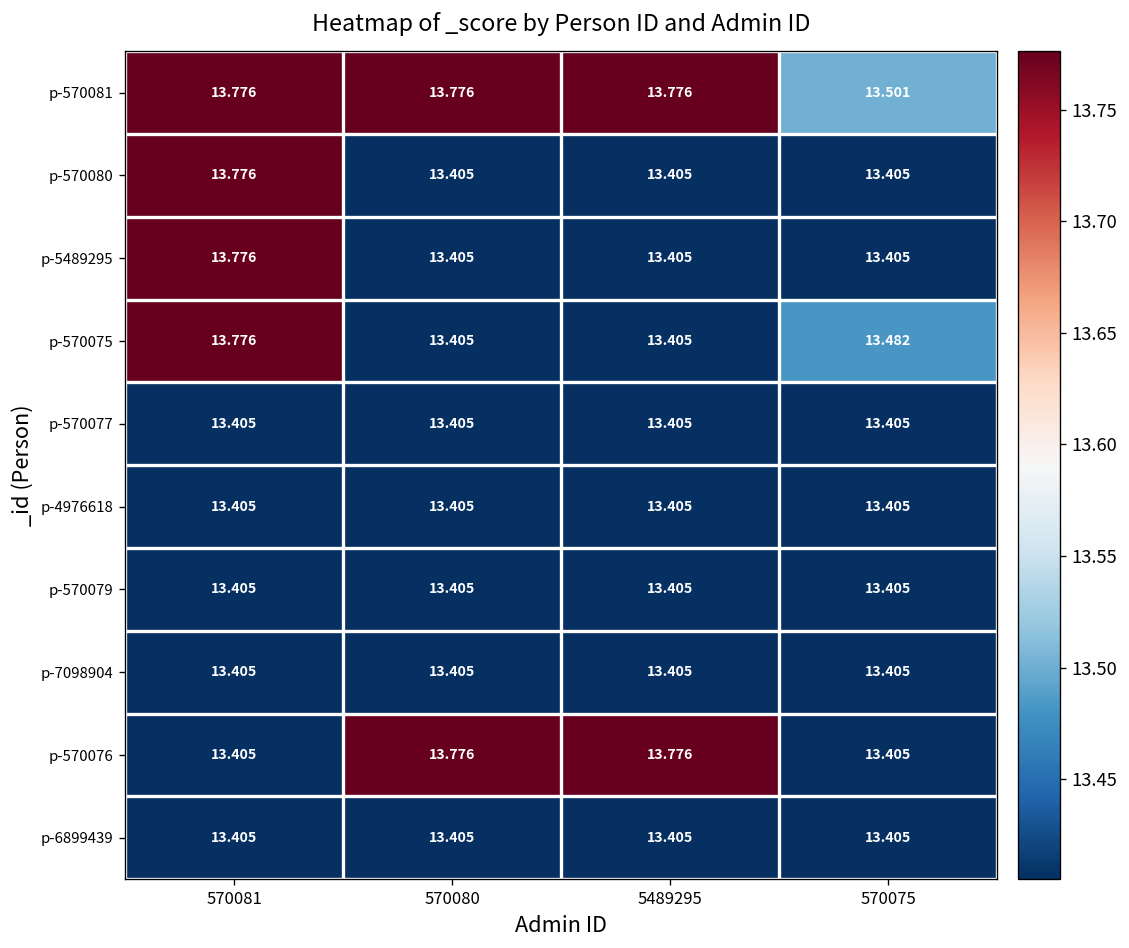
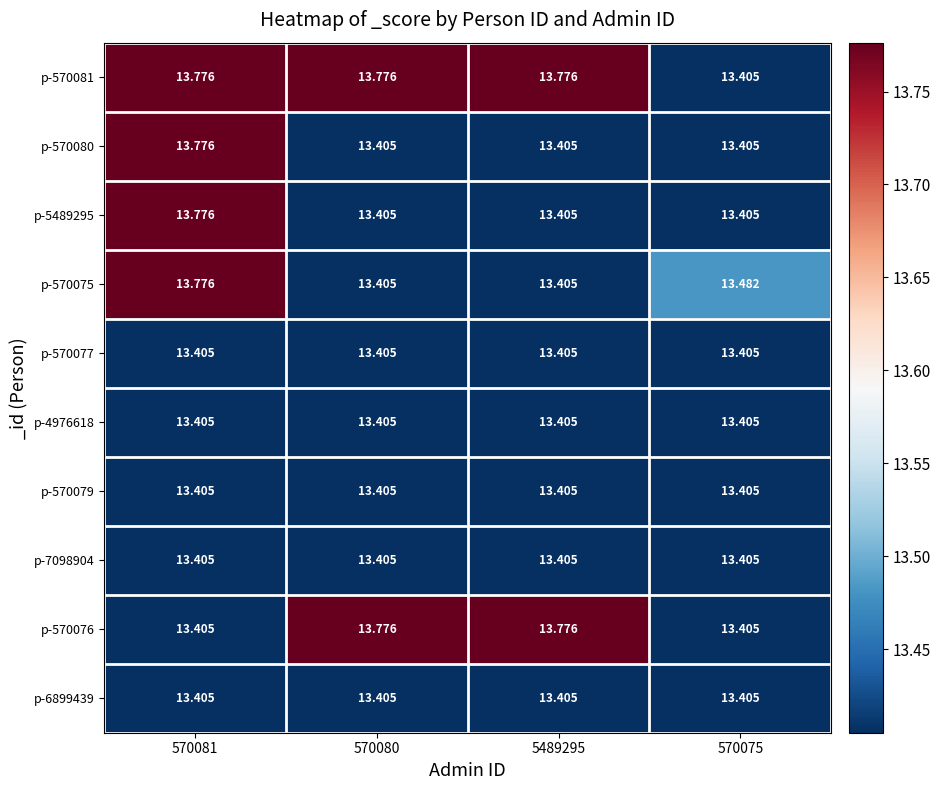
  {
    "p-570081": {
      "570081": 13.776,
      "570080": 13.776,
      "5489295": 13.776,
-     "570075": 13.501
+     "570075": 13.405
    },
    "p-570080": {
      "570081": 13.776,
      "570080": 13.405,
      "5489295": 13.405,
      "570075": 13.405
    },
    "p-5489295": {
      "570081": 13.776,
      "570080": 13.405,
      "5489295": 13.405,
      "570075": 13.405
    },
    "p-570075": {
      "570081": 13.776,
      "570080": 13.405,
      "5489295": 13.405,
      "570075": 13.482
    },
    "p-570077": {
      "570081": 13.405,
      "570080": 13.405,
      "5489295": 13.405,
      "570075": 13.405
    },
    "p-4976618": {
      "570081": 13.405,
      "570080": 13.405,
      "5489295": 13.405,
      "570075": 13.405
    },
    "p-570079": {
      "570081": 13.405,
      "570080": 13.405,
      "5489295": 13.405,
      "570075": 13.405
    },
    "p-7098904": {
      "570081": 13.405,
      "570080": 13.405,
      "5489295": 13.405,
      "570075": 13.405
    },
    "p-570076": {
      "570081": 13.405,
      "570080": 13.776,
      "5489295": 13.776,
      "570075": 13.405
    },
    "p-6899439": {
      "570081": 13.405,
      "570080": 13.405,
      "5489295": 13.405,
      "570075": 13.405
    }
  }
